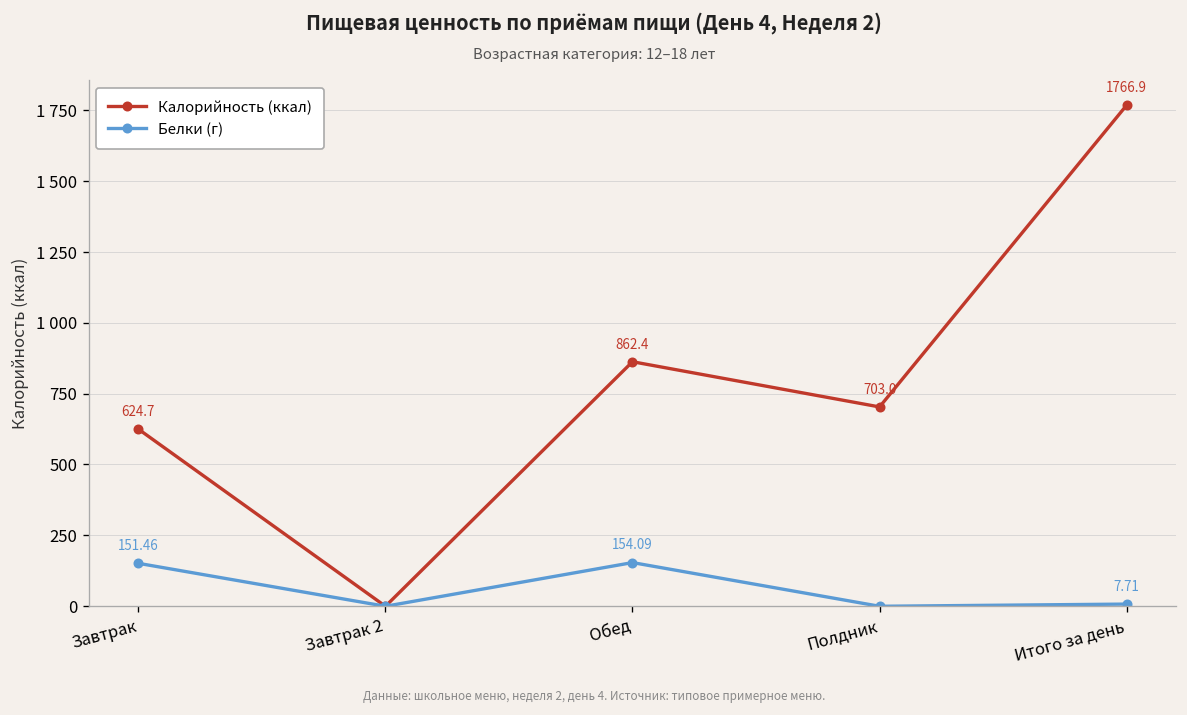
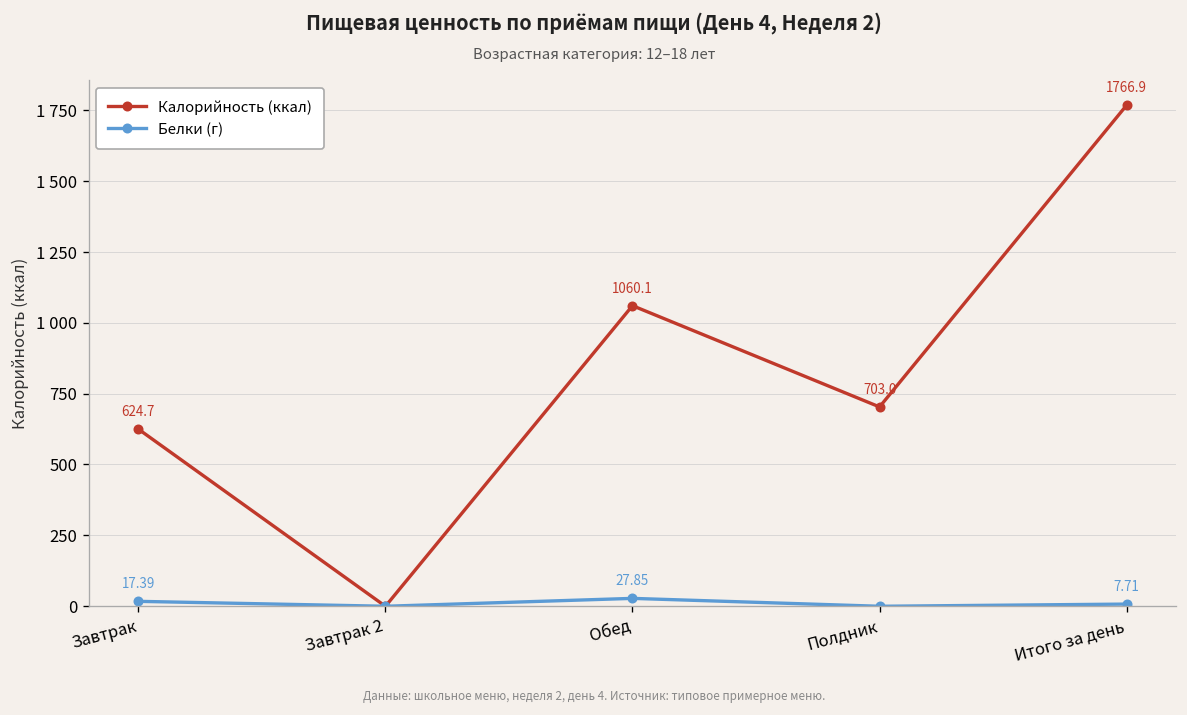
  {
    "Калорийность (ккал)": {
      "Завтрак": 624.7,
-     "Обед": 862.4,
+     "Обед": 1060.1,
      "Полдник": 703.0,
      "Итого за день": 1766.9
    },
    "Белки (г)": {
-     "Завтрак": 151.46,
-     "Обед": 154.09,
+     "Завтрак": 17.39,
+     "Обед": 27.85,
      "Итого за день": 7.71
    }
  }
